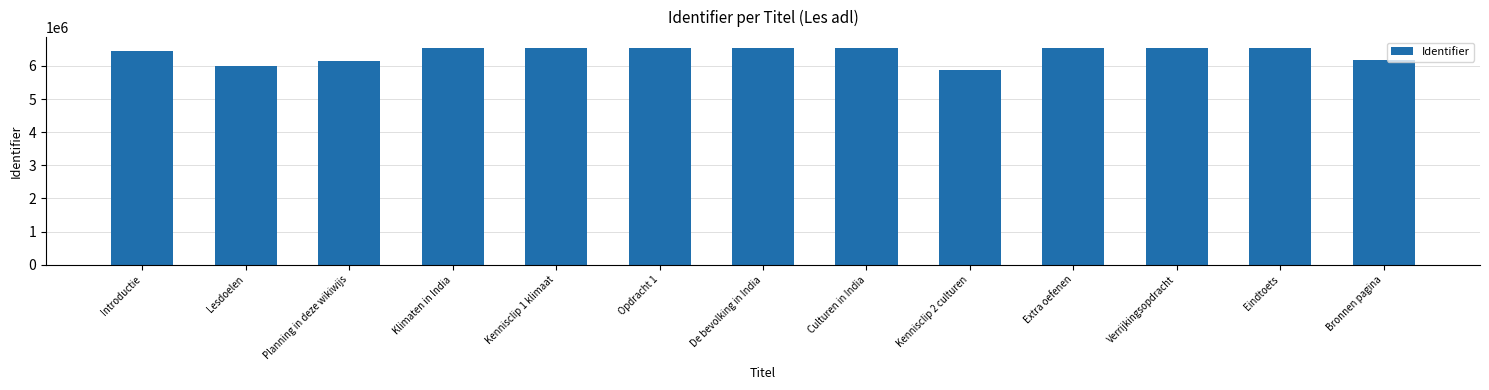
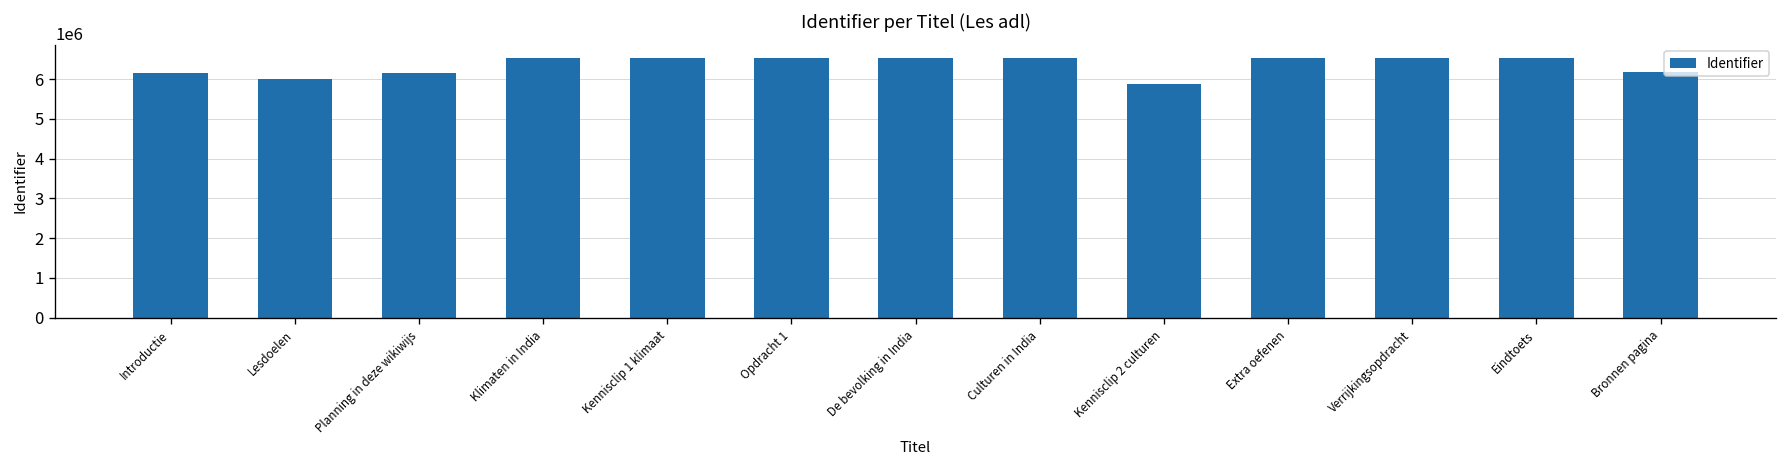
  {
-   "Introductie": 6500000,
+   "Introductie": 6200000,
    "Lesdoelen": 6000000,
    "Planning in deze wikiwijs": 6200000,
    "Klimaten in India": 6500000,
    "Kennisclip 1 klimaat": 6500000,
    "Opdracht 1": 6500000,
    "De bevolking in India": 6500000,
    "Culturen in India": 6500000,
    "Kennisclip 2 culturen": 5900000,
    "Extra oefenen": 6500000,
    "Verrijkingsopdracht": 6500000,
    "Eindtoets": 6500000,
    "Bronnen pagina": 6200000
  }
